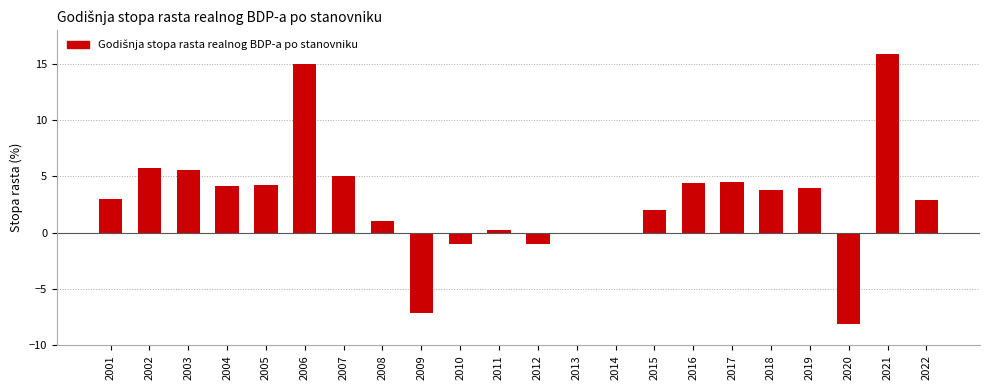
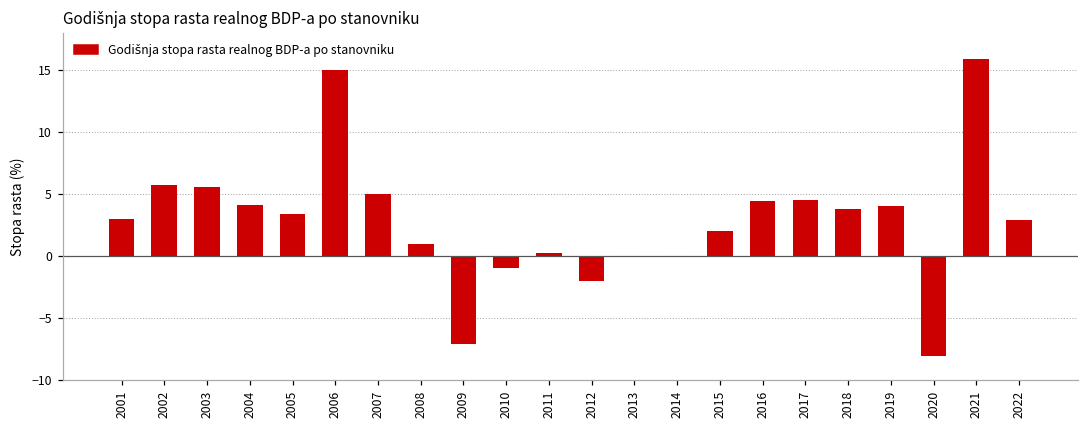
  {
    "2001": 3.0,
    "2002": 5.7,
    "2003": 5.6,
    "2004": 4.1,
-   "2005": 4.2,
+   "2005": 3.4,
    "2006": 15.0,
    "2007": 5.0,
    "2008": 1.0,
    "2009": -7.1,
    "2010": -1.0,
-   "2012": -1,
+   "2012": -2,
    "2014": 0.0,
    "2015": 2.0,
    "2016": 4.4,
    "2017": 4.5,
    "2018": 3.8,
    "2019": 4.0,
    "2020": -8.1,
    "2021": 15.9,
    "2022": 2.9
  }
